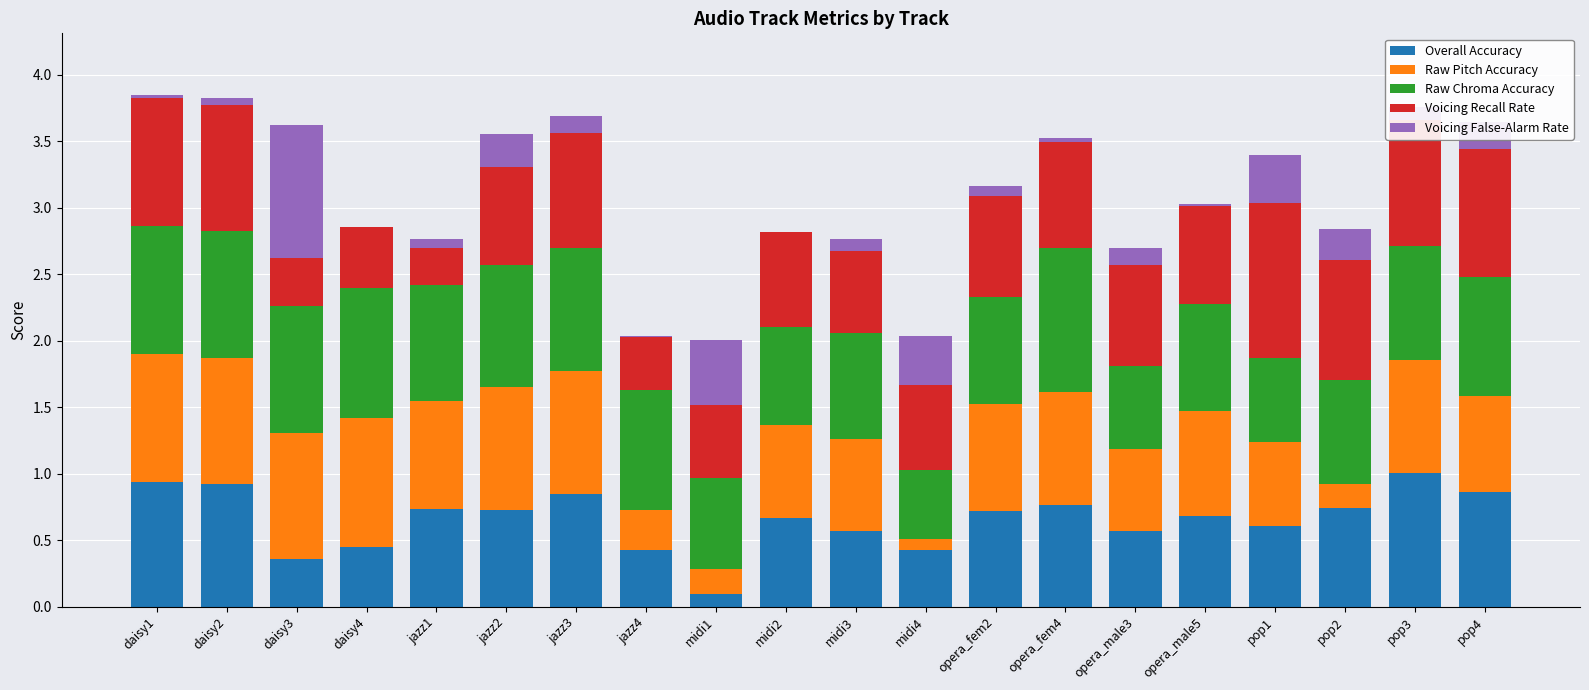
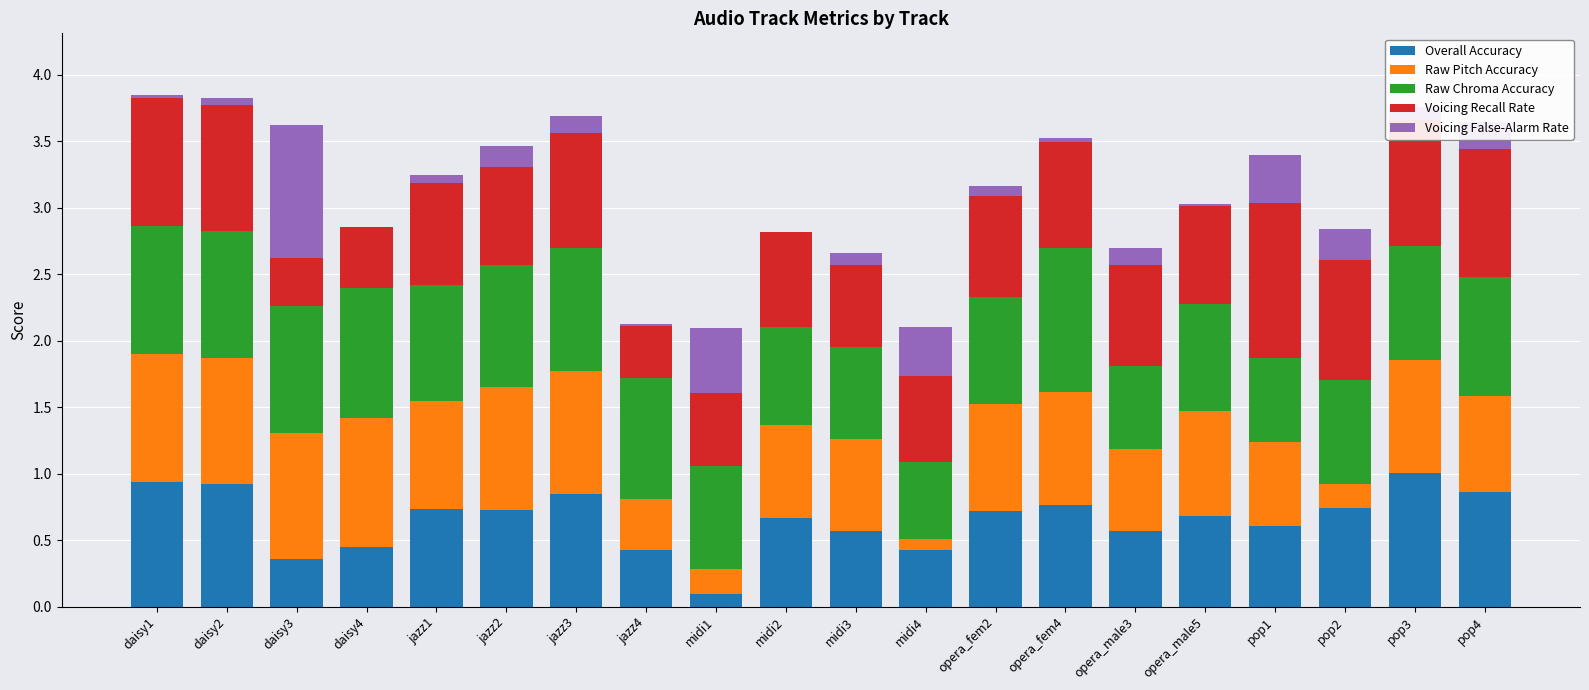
  {
    "Overall Accuracy": {
      "daisy1": 0.94,
      "daisy2": 0.92,
      "daisy3": 0.36,
      "daisy4": 0.45,
      "jazz1": 0.74,
      "jazz2": 0.73,
      "jazz3": 0.85,
      "jazz4": 0.43,
      "midi1": 0.10,
      "midi2": 0.67,
      "midi3": 0.57,
      "midi4": 0.43,
      "opera_fem2": 0.72,
      "opera_fem4": 0.76,
      "opera_male3": 0.57,
      "opera_male5": 0.68,
      "pop1": 0.61,
      "pop2": 0.75,
      "pop3": 1.01,
      "pop4": 0.86
    },
    "Raw Pitch Accuracy": {
      "daisy1": 0.96,
      "daisy2": 0.95,
      "daisy3": 0.95,
      "daisy4": 0.97,
      "jazz1": 0.81,
      "jazz2": 0.92,
      "jazz3": 0.92,
-     "jazz4": 0.30,
+     "jazz4": 0.39,
      "midi1": 0.19,
      "midi2": 0.70,
      "midi3": 0.69,
      "midi4": 0.09,
      "opera_fem2": 0.80,
      "opera_fem4": 0.85,
      "opera_male3": 0.62,
      "opera_male5": 0.79,
      "pop1": 0.63,
      "pop2": 0.18,
      "pop3": 0.85,
      "pop4": 0.72
    },
    "Raw Chroma Accuracy": {
      "daisy1": 0.96,
      "daisy2": 0.95,
      "daisy3": 0.96,
      "daisy4": 0.97,
      "jazz1": 0.87,
      "jazz2": 0.92,
      "jazz3": 0.92,
      "jazz4": 0.91,
-     "midi1": 0.69,
+     "midi1": 0.78,
      "midi2": 0.74,
-     "midi3": 0.80,
-     "midi4": 0.51,
+     "midi3": 0.69,
+     "midi4": 0.58,
      "opera_fem2": 0.80,
      "opera_fem4": 1.08,
      "opera_male3": 0.62,
      "opera_male5": 0.80,
      "pop1": 0.63,
      "pop2": 0.78,
      "pop3": 0.85,
      "pop4": 0.89
    },
    "Voicing Recall Rate": {
      "daisy1": 0.96,
      "daisy2": 0.94,
      "daisy3": 0.36,
      "daisy4": 0.46,
-     "jazz1": 0.28,
+     "jazz1": 0.77,
      "jazz2": 0.74,
      "jazz3": 0.87,
      "jazz4": 0.40,
      "midi1": 0.55,
      "midi2": 0.71,
      "midi3": 0.62,
      "midi4": 0.64,
      "opera_fem2": 0.76,
      "opera_fem4": 0.80,
      "opera_male3": 0.76,
      "opera_male5": 0.74,
      "pop1": 1.17,
      "pop2": 0.90,
      "pop4": 0.96
    },
    "Voicing False-Alarm Rate": {
      "daisy1": 0.03,
      "daisy2": 0.06,
      "daisy3": 1.00,
      "jazz1": 0.07,
-     "jazz2": 0.25,
+     "jazz2": 0.16,
      "jazz3": 0.13,
      "midi1": 0.49,
      "midi3": 0.09,
      "midi4": 0.37,
      "opera_fem2": 0.08,
      "opera_fem4": 0.02,
      "opera_male3": 0.13,
      "pop1": 0.36,
      "pop2": 0.23
    }
  }
